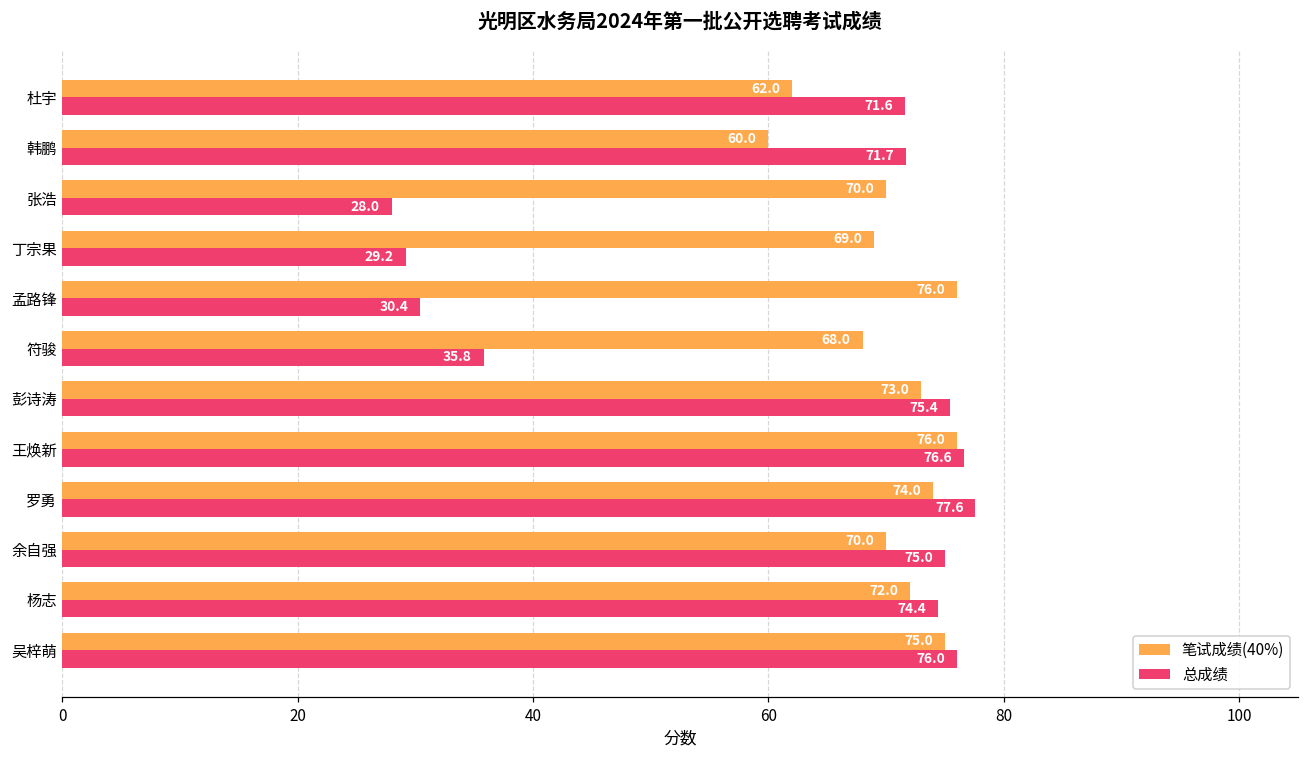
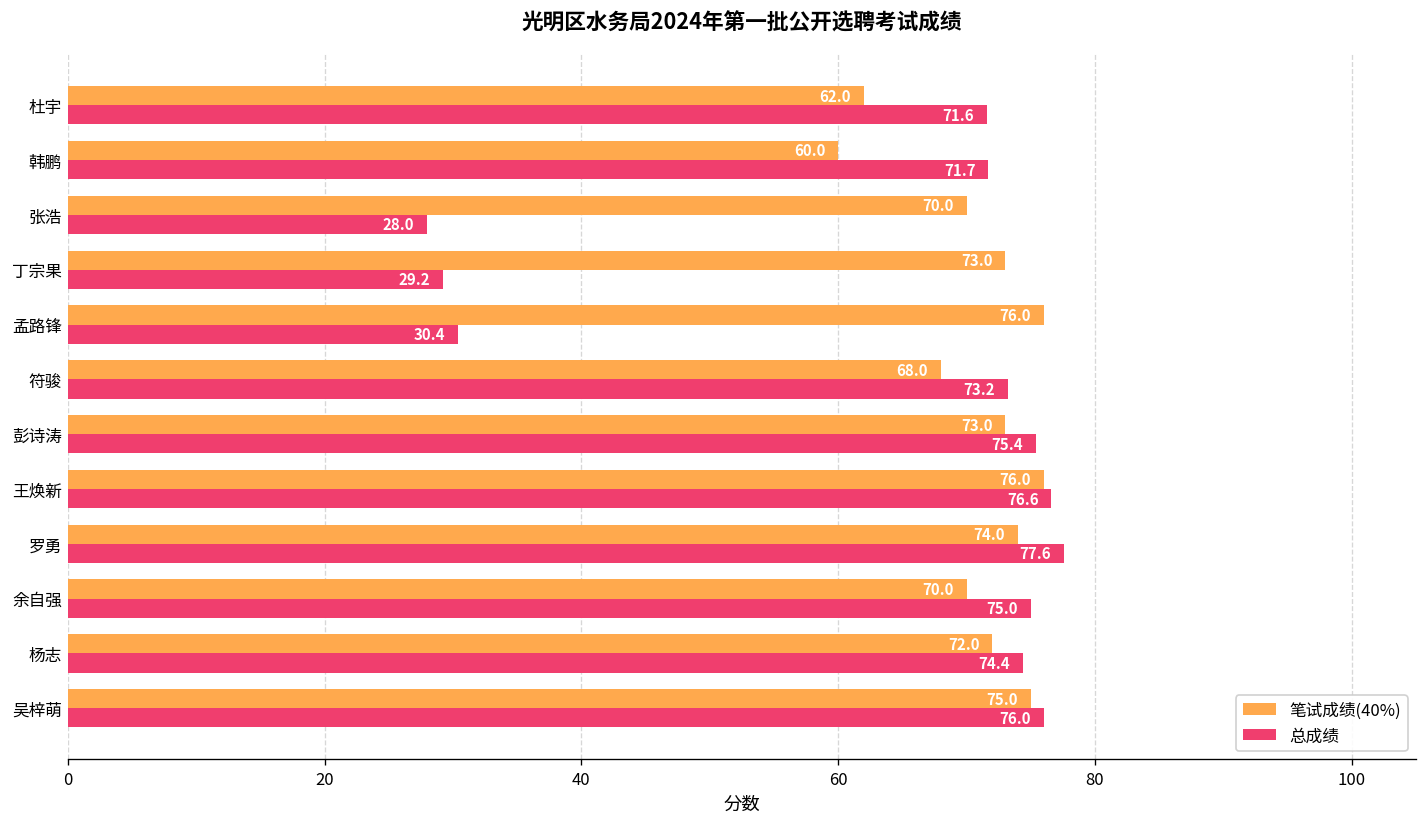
  {
    "笔试成绩(40%)": {
      "杜宇": 62.0,
      "韩鹏": 60.0,
      "张浩": 70.0,
-     "丁宗果": 69.0,
+     "丁宗果": 73.0,
      "孟路锋": 76.0,
      "符骏": 68.0,
      "彭诗涛": 73.0,
      "王焕新": 76.0,
      "罗勇": 74.0,
      "余自强": 70.0,
      "杨志": 72.0,
      "吴梓萌": 75.0
    },
    "总成绩": {
      "杜宇": 71.6,
      "韩鹏": 71.7,
      "张浩": 28.0,
      "丁宗果": 29.2,
      "孟路锋": 30.4,
-     "符骏": 35.8,
+     "符骏": 73.2,
      "彭诗涛": 75.4,
      "王焕新": 76.6,
      "罗勇": 77.6,
      "余自强": 75.0,
      "杨志": 74.4,
      "吴梓萌": 76.0
    }
  }
